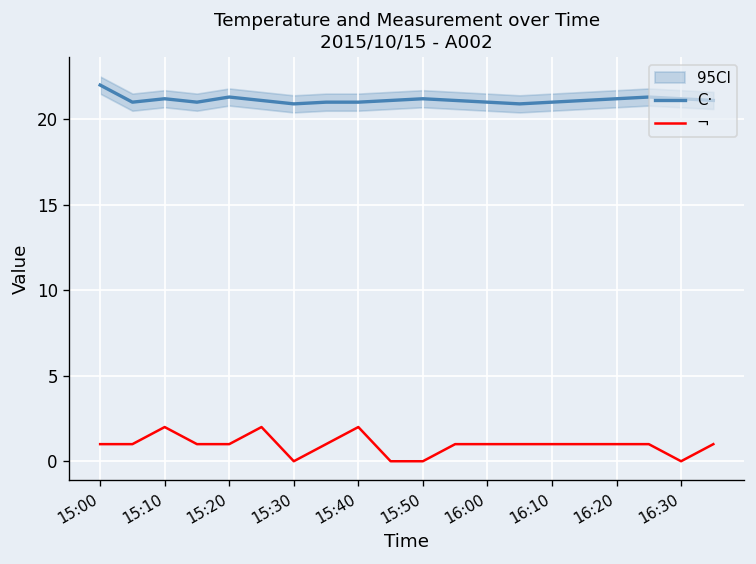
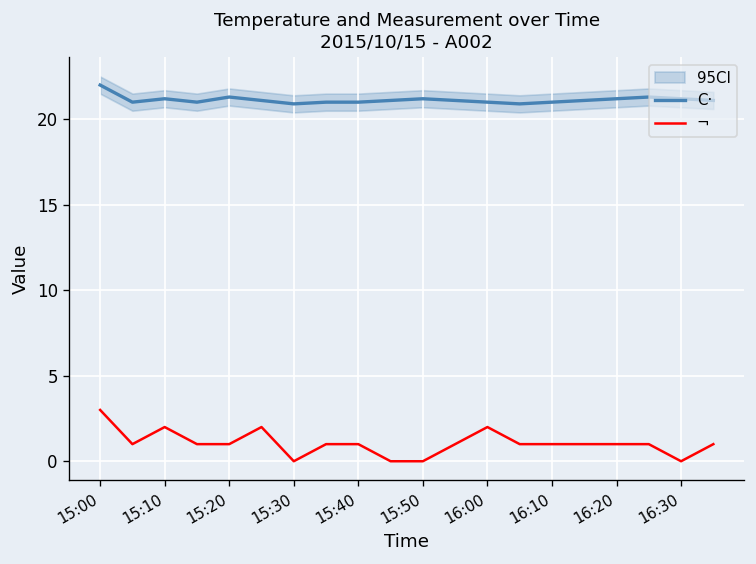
  {
    "¬": {
-     "15:00": 1,
+     "15:00": 3,
      "15:10": 2,
      "15:20": 1,
      "15:30": 0,
-     "15:40": 2,
+     "15:40": 1,
      "15:50": 0,
-     "16:00": 1,
+     "16:00": 2,
      "16:10": 1,
      "16:20": 1,
      "16:30": 0
    }
  }
